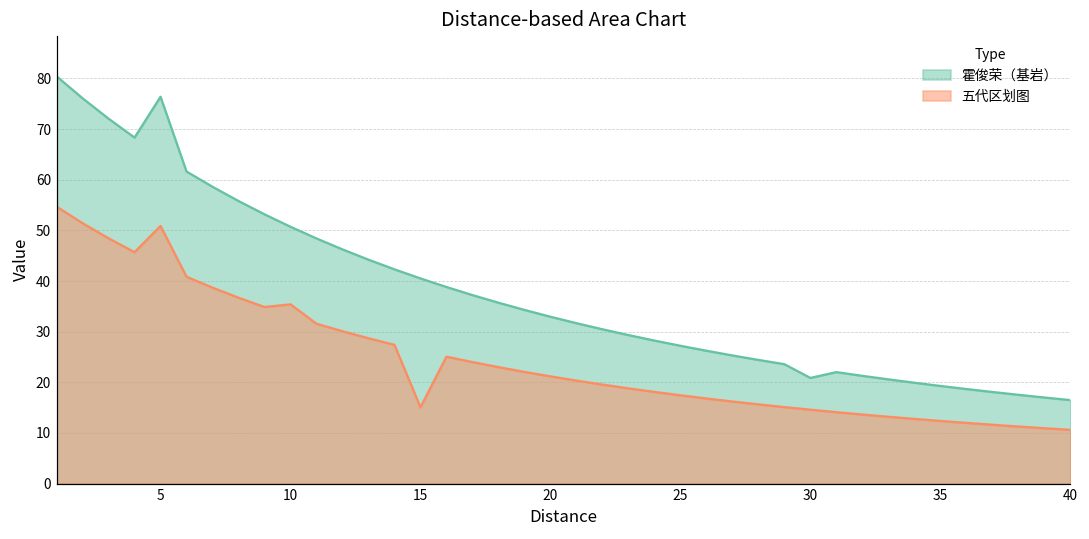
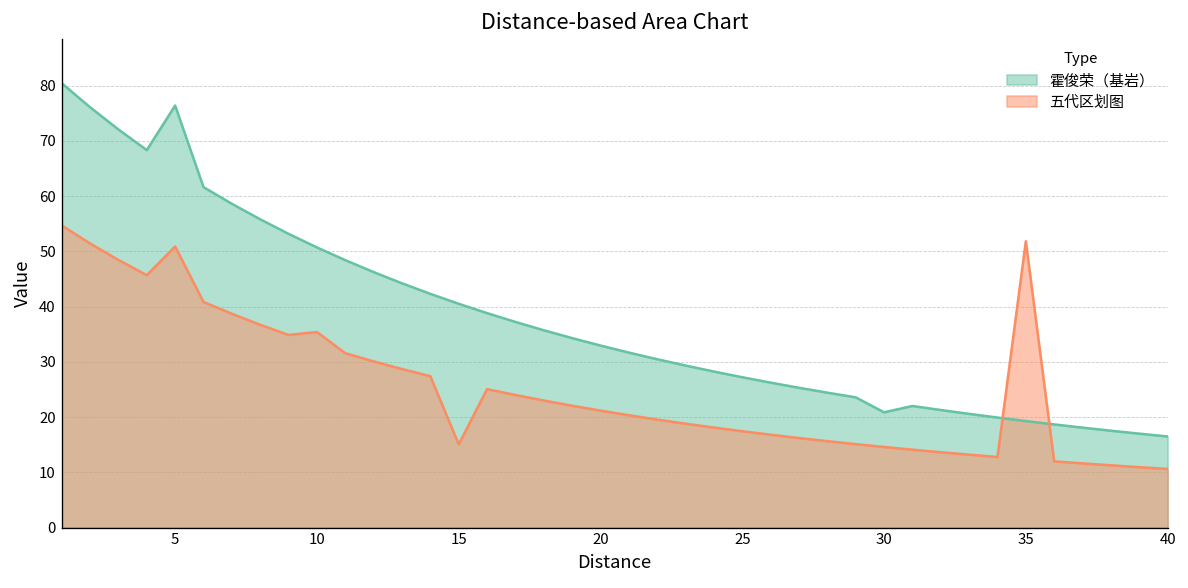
  {
    "霍俊荣（基岩）": {
      "5": 76,
      "10": 51,
      "15": 41,
      "20": 33,
      "25": 27,
      "30": 21,
      "35": 19,
      "40": 16
    },
    "五代区划图": {
      "5": 51,
      "10": 35,
      "15": 15,
      "20": 21,
      "25": 17,
      "30": 15,
-     "35": 12,
+     "35": 52,
      "40": 11
    }
  }
